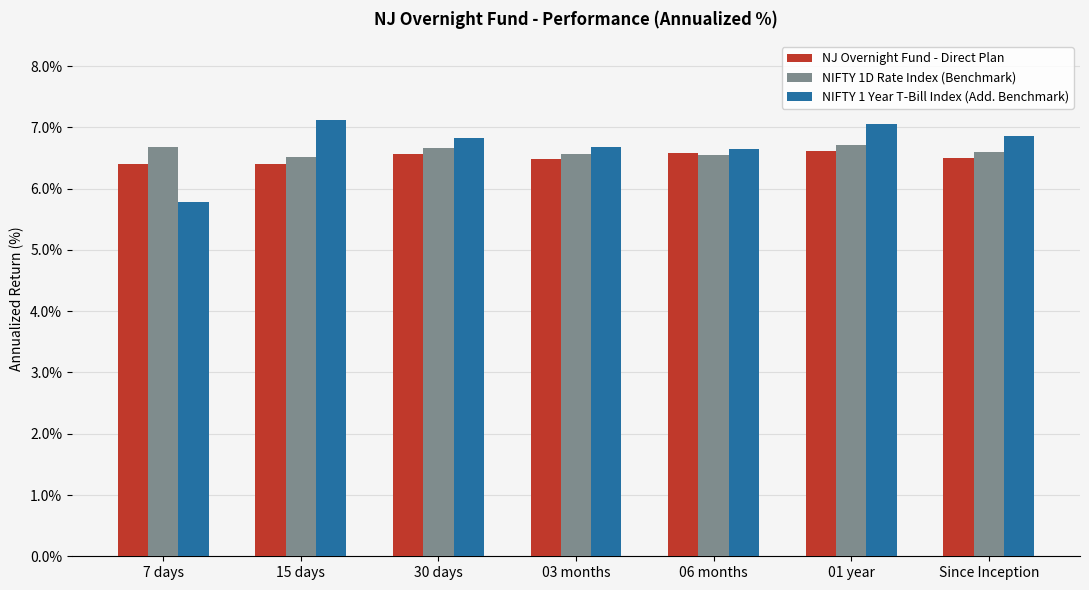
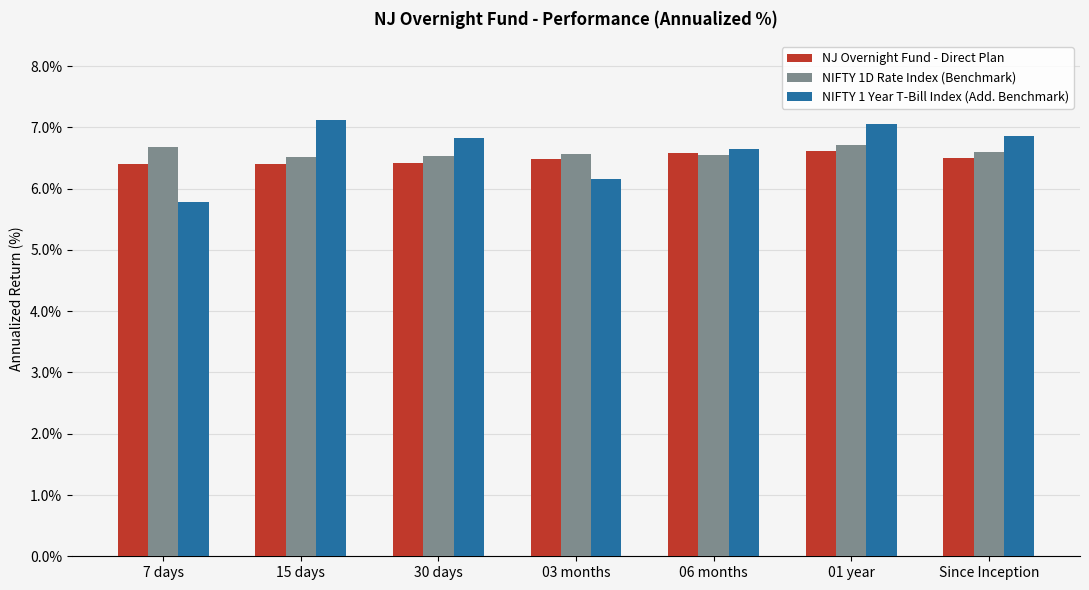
  {
    "NJ Overnight Fund - Direct Plan": {
      "7 days": "6.4%",
      "15 days": "6.4%",
-     "30 days": "6.6%",
+     "30 days": "6.4%",
      "03 months": "6.5%",
      "06 months": "6.6%",
      "01 year": "6.6%",
      "Since Inception": "6.5%"
    },
    "NIFTY 1D Rate Index (Benchmark)": {
      "7 days": "6.7%",
      "15 days": "6.5%",
-     "30 days": "6.7%",
+     "30 days": "6.5%",
      "03 months": "6.6%",
      "06 months": "6.5%",
      "01 year": "6.7%",
      "Since Inception": "6.6%"
    },
    "NIFTY 1 Year T-Bill Index (Add. Benchmark)": {
      "7 days": "5.8%",
      "15 days": "7.1%",
      "30 days": "6.8%",
-     "03 months": "6.7%",
+     "03 months": "6.2%",
      "06 months": "6.6%",
      "01 year": "7.1%",
      "Since Inception": "6.9%"
    }
  }
